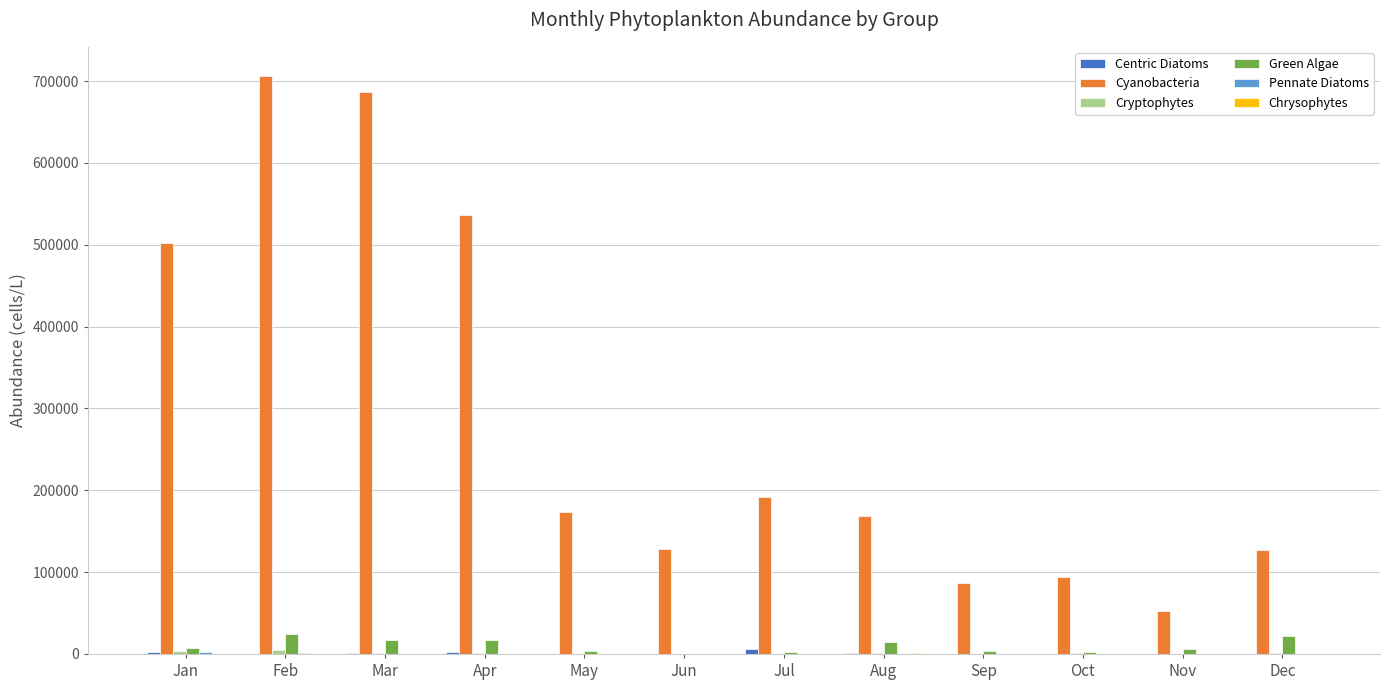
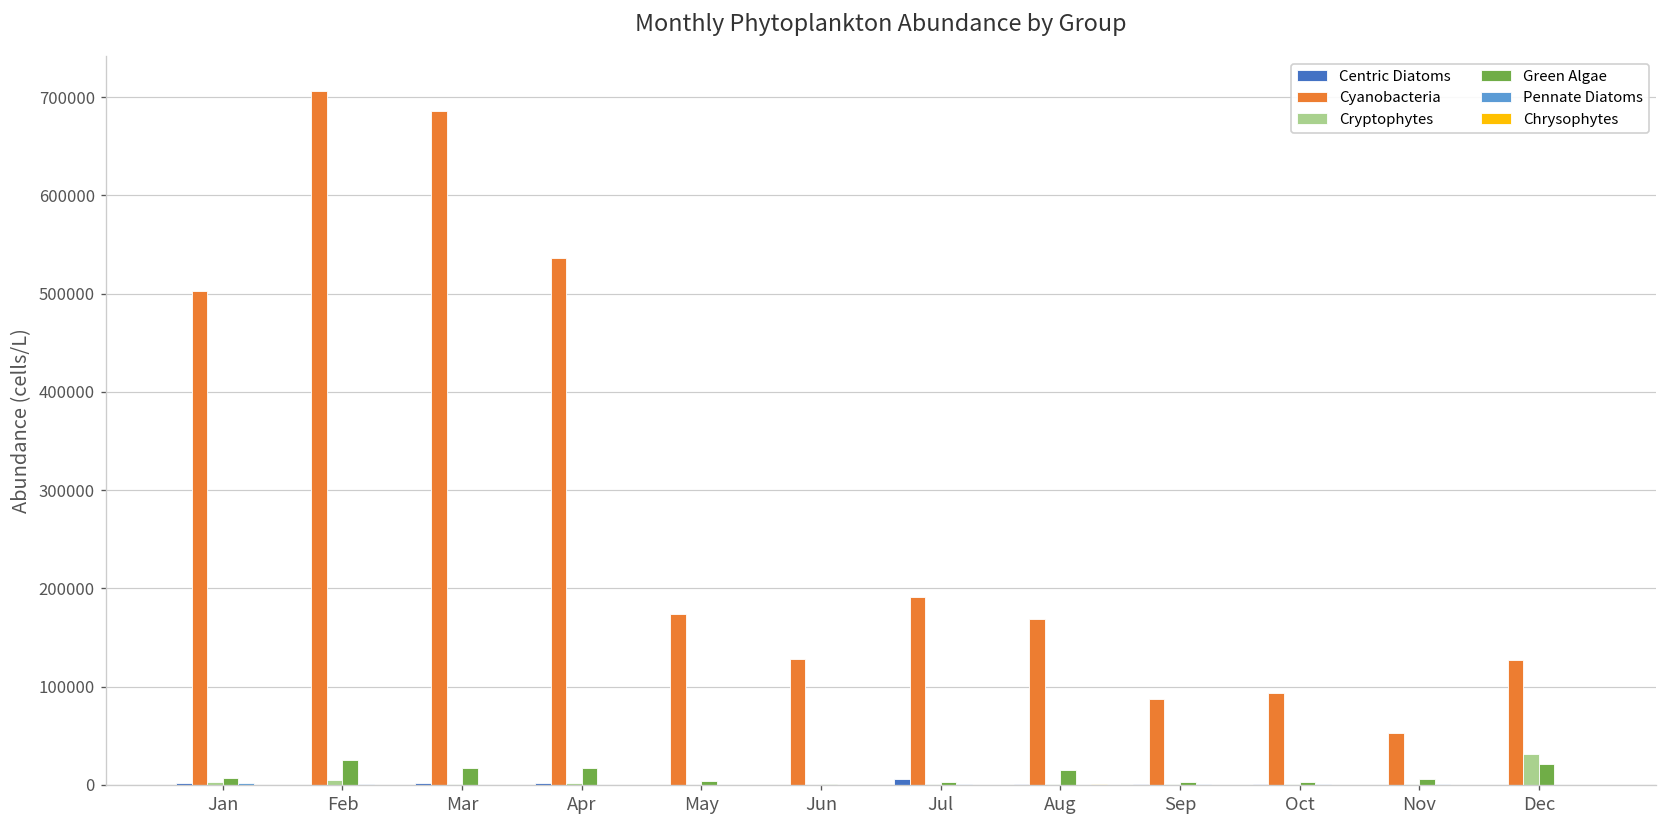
  {
    "Cyanobacteria": {
      "Jan": 500000,
      "Feb": 710000,
      "Mar": 690000,
      "Apr": 540000,
      "May": 170000,
      "Jun": 130000,
      "Jul": 190000,
      "Aug": 170000,
      "Sep": 90000,
      "Oct": 90000,
      "Nov": 50000,
      "Dec": 130000
    },
    "Cryptophytes": {
      "Jan": 0,
      "Feb": 10000,
      "Jun": 0,
-     "Dec": 0
+     "Dec": 30000
    },
    "Green Algae": {
      "Jan": 10000,
      "Feb": 20000,
      "Mar": 20000,
      "Apr": 20000,
      "May": 0,
      "Aug": 10000,
      "Sep": 0,
      "Nov": 10000,
      "Dec": 20000
    },
    "Chrysophytes": {
      "Jan": 0,
      "Feb": 0,
      "Mar": 0,
      "Apr": 0,
      "Jun": 0,
      "Jul": 0,
      "Oct": 0,
      "Nov": 0,
      "Dec": 0
    }
  }
